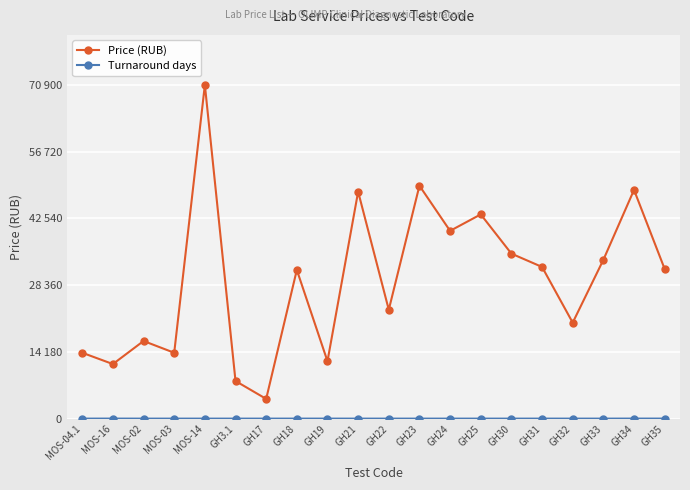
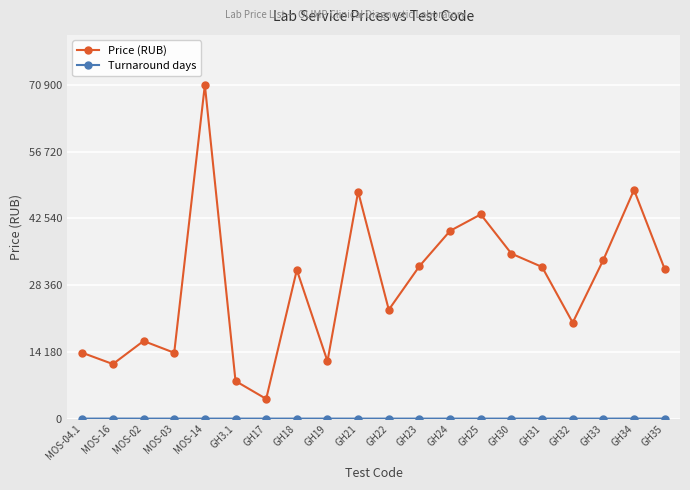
  {
    "Price (RUB)": {
      "MOS-04.1": 14000,
      "MOS-16": 12000,
      "MOS-02": 17000,
      "MOS-03": 14000,
      "MOS-14": 71000,
      "GH3.1": 8000,
      "GH17": 4000,
      "GH18": 32000,
      "GH19": 12000,
      "GH21": 48000,
      "GH22": 23000,
-     "GH23": 49000,
+     "GH23": 32000,
      "GH24": 40000,
      "GH25": 43000,
      "GH30": 35000,
      "GH31": 32000,
      "GH32": 20000,
      "GH33": 34000,
      "GH34": 49000,
      "GH35": 32000
    },
    "Turnaround days": {
      "MOS-04.1": 0,
      "MOS-16": 0,
      "MOS-02": 0,
      "MOS-03": 0,
      "MOS-14": 0,
      "GH3.1": 0,
      "GH17": 0,
      "GH18": 0,
      "GH19": 0,
      "GH21": 0,
      "GH22": 0,
      "GH23": 0,
      "GH24": 0,
      "GH25": 0,
      "GH30": 0,
      "GH31": 0,
      "GH32": 0,
      "GH33": 0,
      "GH34": 0,
      "GH35": 0
    }
  }
